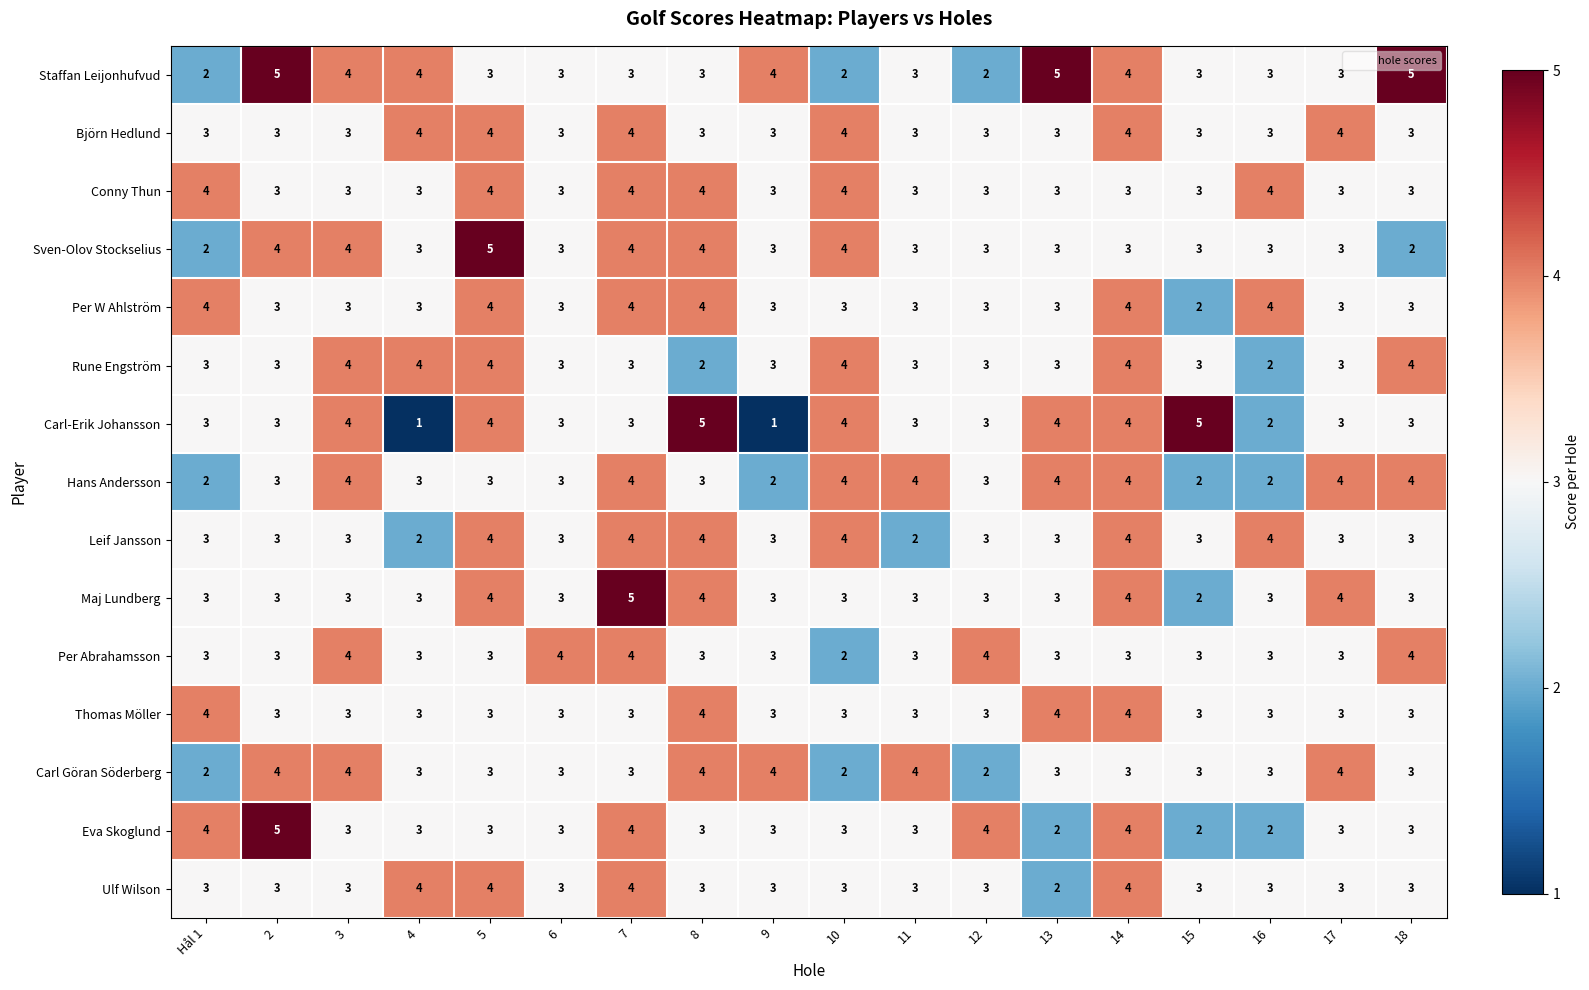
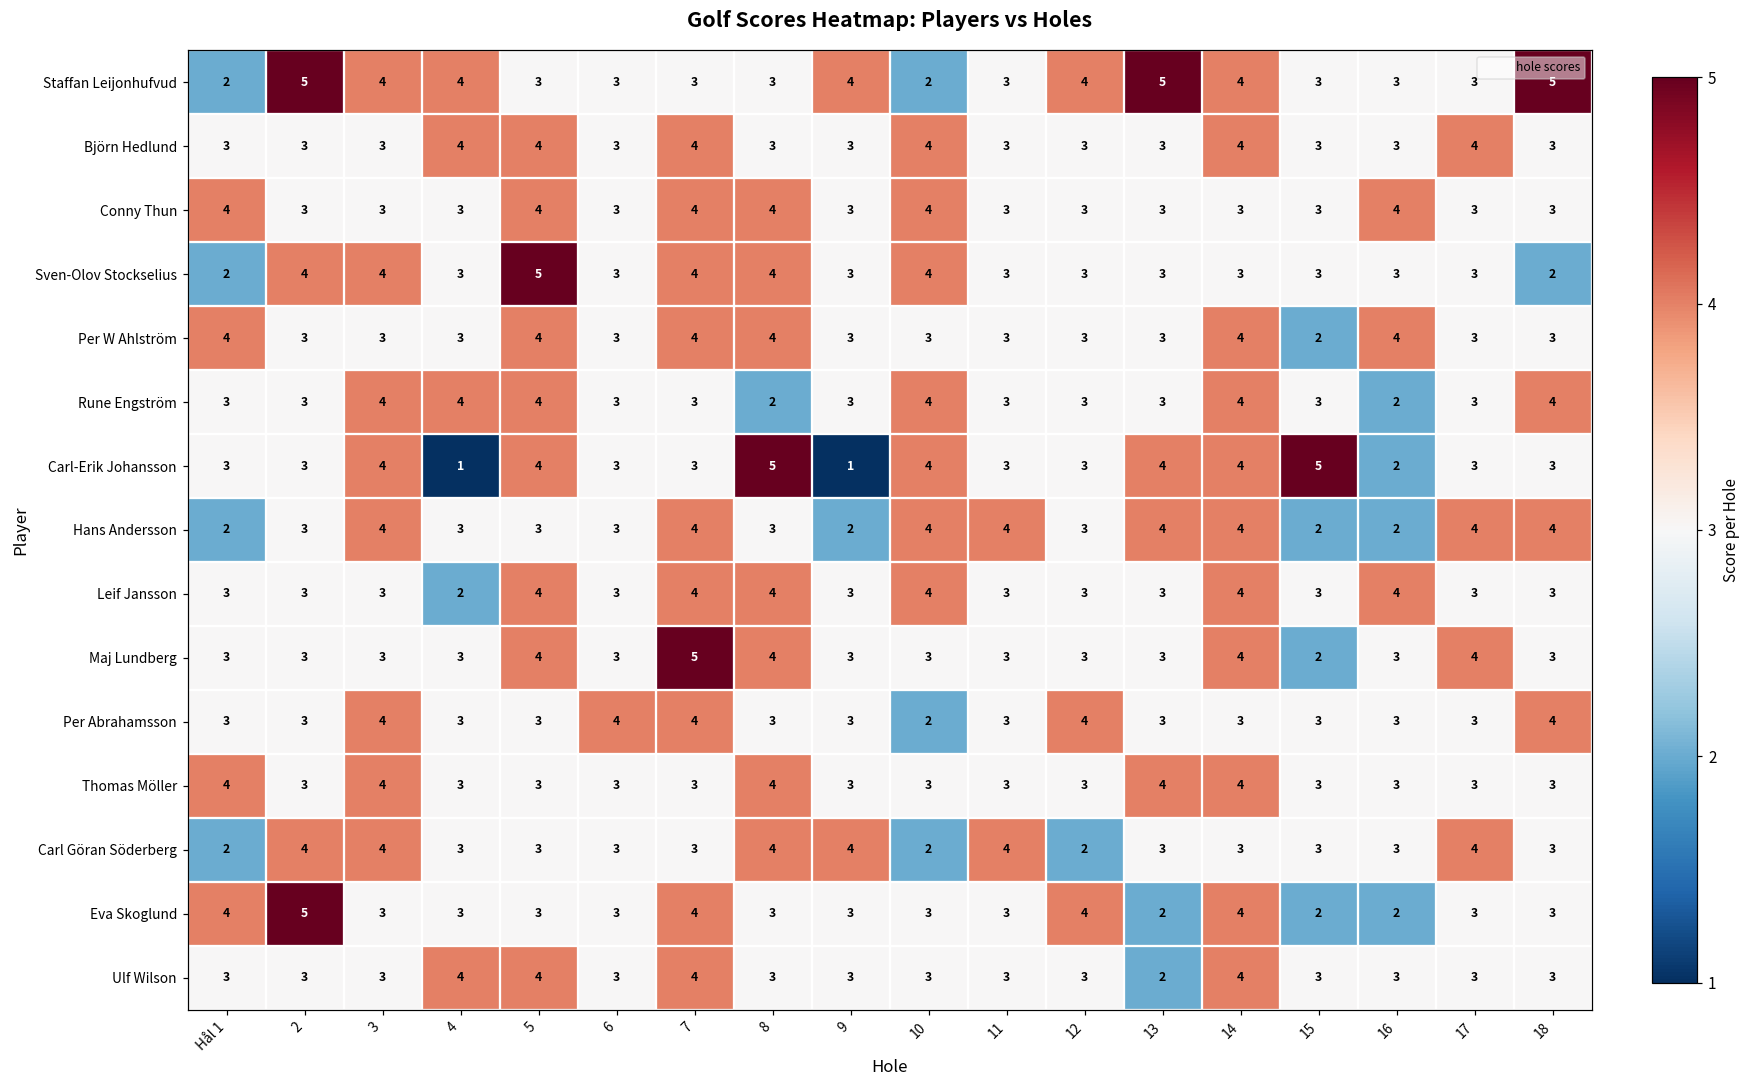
  {
    "Staffan Leijonhufvud": {
      "Hål 1": 2,
      "2": 5,
      "3": 4,
      "4": 4,
      "5": 3,
      "6": 3,
      "7": 3,
      "8": 3,
      "9": 4,
      "10": 2,
      "11": 3,
-     "12": 2,
+     "12": 4,
      "13": 5,
      "14": 4,
      "15": 3,
      "16": 3
    },
    "Leif Jansson": {
      "Hål 1": 3,
      "2": 3,
      "3": 3,
      "4": 2,
      "5": 4,
      "6": 3,
      "7": 4,
      "8": 4,
      "9": 3,
      "10": 4,
-     "11": 2,
+     "11": 3,
      "12": 3,
      "13": 3,
      "14": 4,
      "15": 3,
      "16": 4,
      "17": 3,
      "18": 3
    },
    "Thomas Möller": {
      "Hål 1": 4,
      "2": 3,
-     "3": 3,
+     "3": 4,
      "4": 3,
      "5": 3,
      "6": 3,
      "7": 3,
      "8": 4,
      "9": 3,
      "10": 3,
      "11": 3,
      "12": 3,
      "13": 4,
      "14": 4,
      "15": 3,
      "16": 3,
      "17": 3,
      "18": 3
    }
  }
